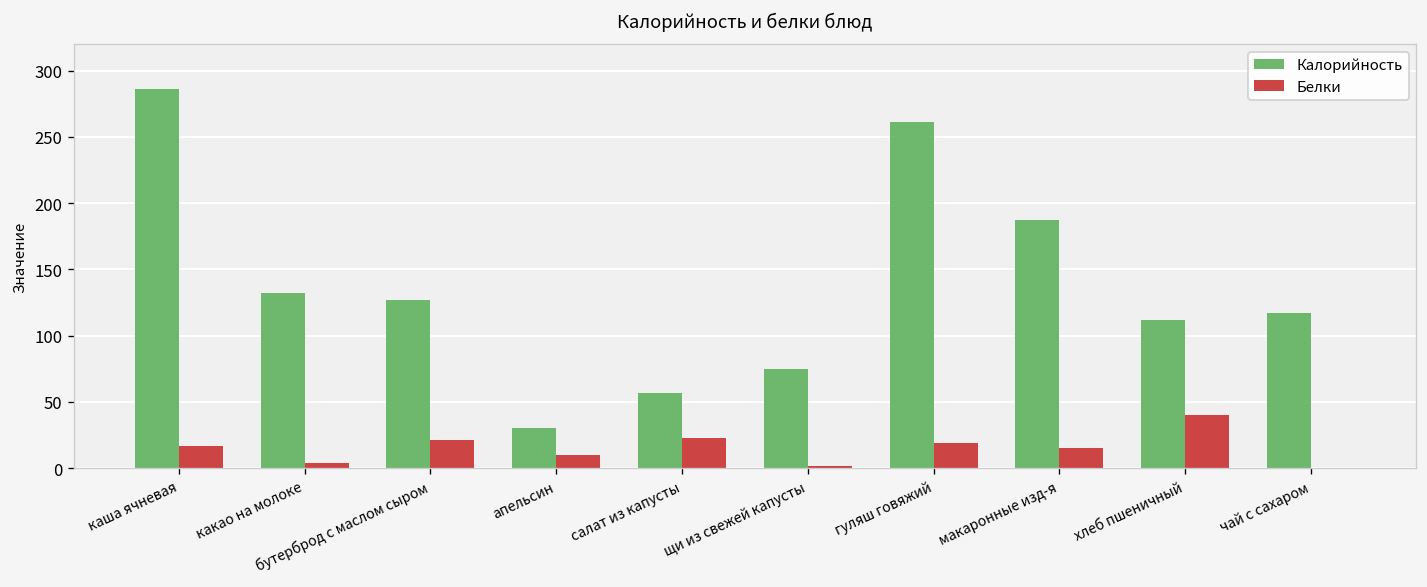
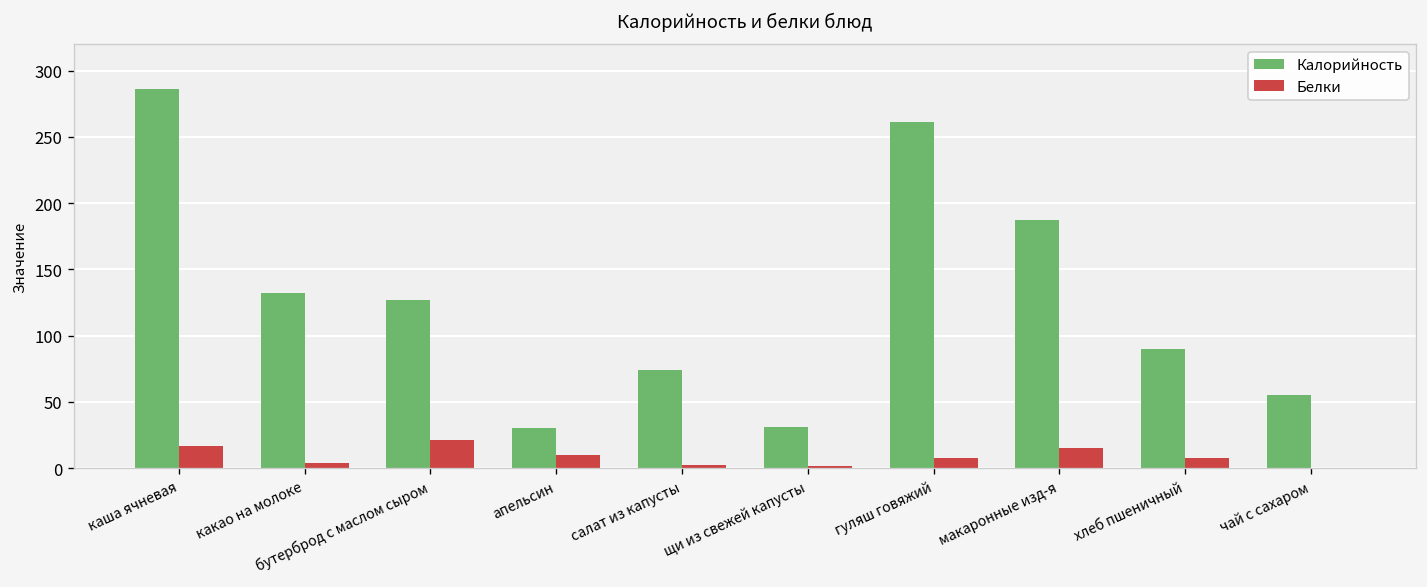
  {
    "Калорийность": {
      "каша ячневая": 286,
      "какао на молоке": 132,
      "бутерброд с маслом сыром": 127,
      "апельсин": 30,
-     "салат из капусты": 57,
-     "щи из свежей капусты": 75,
+     "салат из капусты": 74,
+     "щи из свежей капусты": 31,
      "гуляш говяжий": 261,
      "макаронные изд-я": 188,
-     "хлеб пшеничный": 112,
-     "чай с сахаром": 117
+     "хлеб пшеничный": 90,
+     "чай с сахаром": 56
    },
    "Белки": {
      "каша ячневая": 17,
      "какао на молоке": 4,
      "бутерброд с маслом сыром": 21,
      "апельсин": 10,
-     "салат из капусты": 23,
-     "гуляш говяжий": 19,
+     "салат из капусты": 2,
+     "гуляш говяжий": 8,
      "макаронные изд-я": 15,
-     "хлеб пшеничный": 40
+     "хлеб пшеничный": 8
    }
  }
